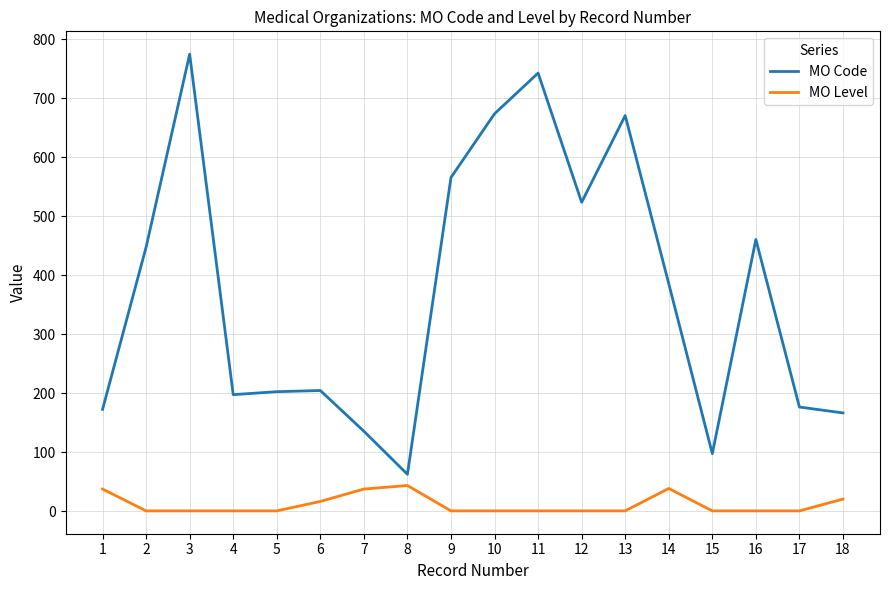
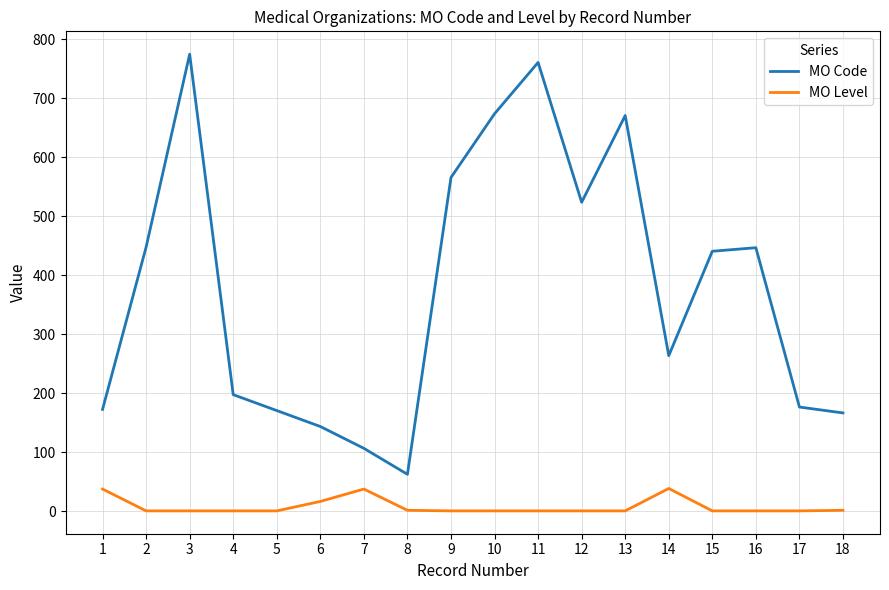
  {
    "MO Code": {
      "1": 170,
      "2": 450,
      "3": 780,
      "4": 200,
-     "5": 200,
-     "6": 210,
-     "7": 140,
+     "5": 170,
+     "6": 140,
+     "7": 110,
      "8": 60,
      "9": 570,
      "10": 670,
-     "11": 740,
+     "11": 760,
      "12": 520,
      "13": 670,
-     "14": 390,
-     "15": 100,
-     "16": 460,
+     "14": 260,
+     "15": 440,
+     "16": 450,
      "17": 180,
      "18": 170
    },
    "MO Level": {
      "1": 40,
      "2": 0,
      "3": 0,
      "4": 0,
      "5": 0,
      "6": 20,
      "7": 40,
-     "8": 40,
+     "8": 0,
      "9": 0,
      "10": 0,
      "11": 0,
      "12": 0,
      "13": 0,
      "14": 40,
      "15": 0,
      "16": 0,
      "17": 0,
-     "18": 20
+     "18": 0
    }
  }
